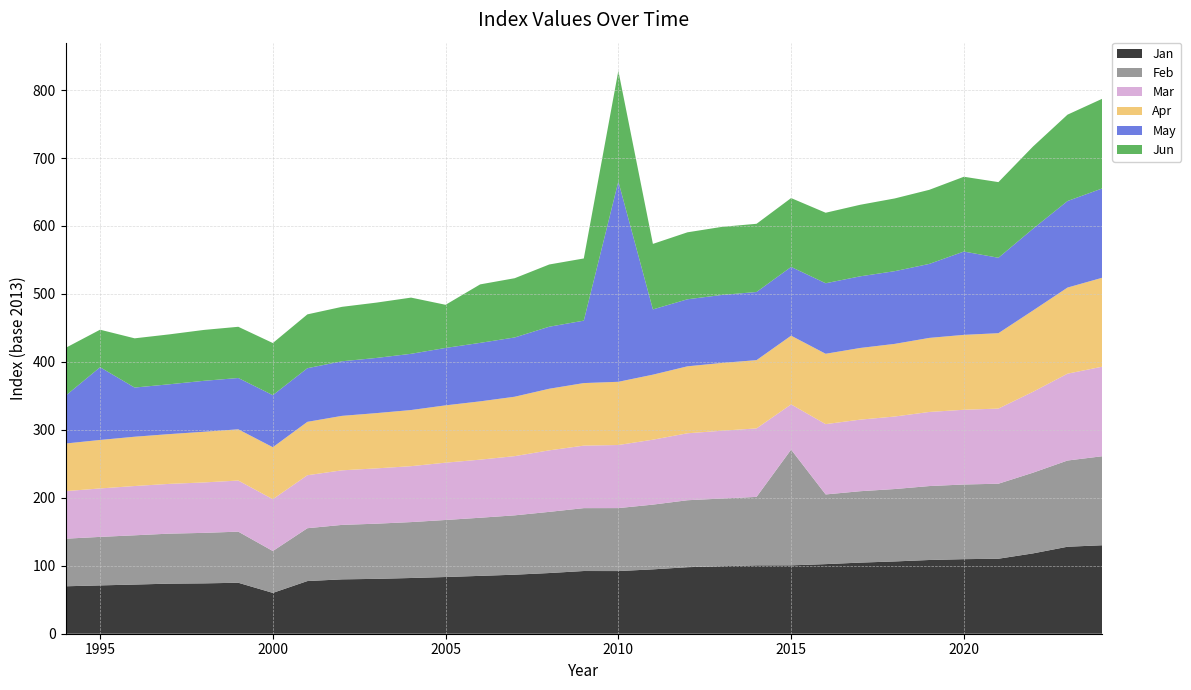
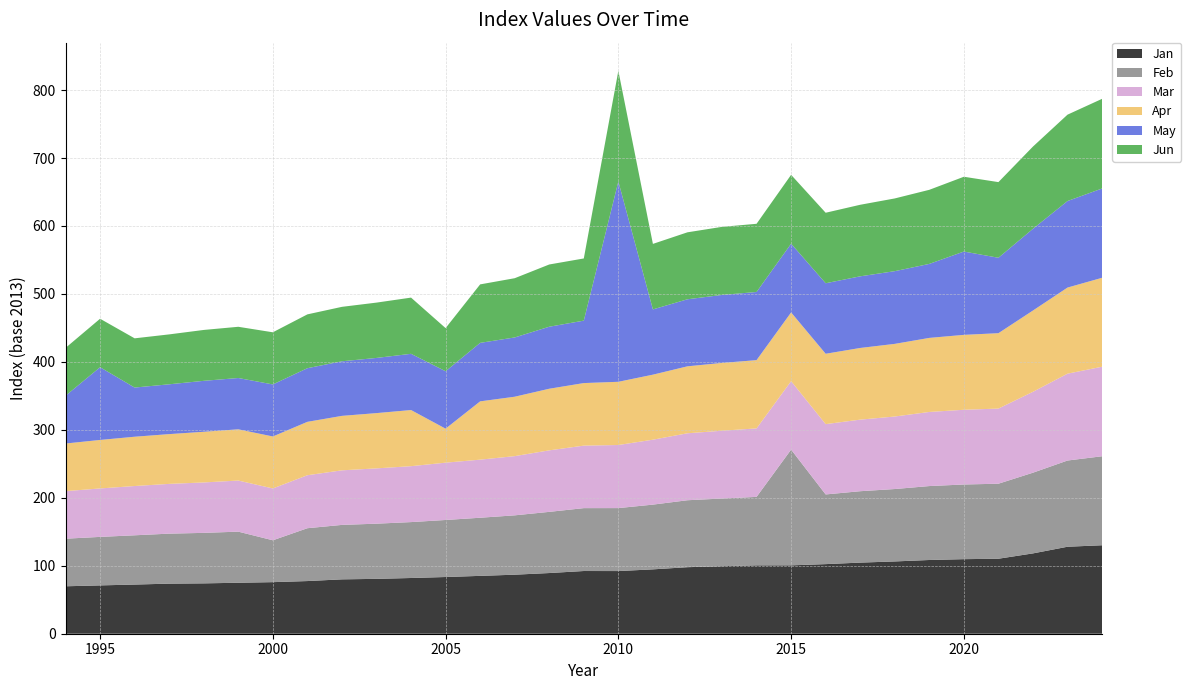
  {
    "Jan": {
      "1995": 70,
-     "2000": 60,
+     "2000": 80,
      "2005": 80,
      "2010": 90,
      "2015": 100,
      "2020": 110
    },
    "Feb": {
      "1995": 70,
      "2000": 60,
      "2005": 80,
      "2010": 90,
      "2015": 170,
      "2020": 110
    },
    "Mar": {
      "1995": 70,
      "2000": 80,
      "2005": 80,
      "2010": 90,
-     "2015": 70,
+     "2015": 100,
      "2020": 110
    },
    "Apr": {
      "1995": 70,
      "2000": 80,
-     "2005": 80,
+     "2005": 50,
      "2010": 90,
      "2015": 100,
      "2020": 110
    },
    "May": {
      "1995": 110,
      "2000": 80,
      "2005": 80,
      "2010": 290,
      "2015": 100,
      "2020": 120
    },
    "Jun": {
-     "1995": 60,
+     "1995": 70,
      "2000": 80,
      "2005": 60,
      "2010": 160,
      "2015": 100,
      "2020": 110
    }
  }
